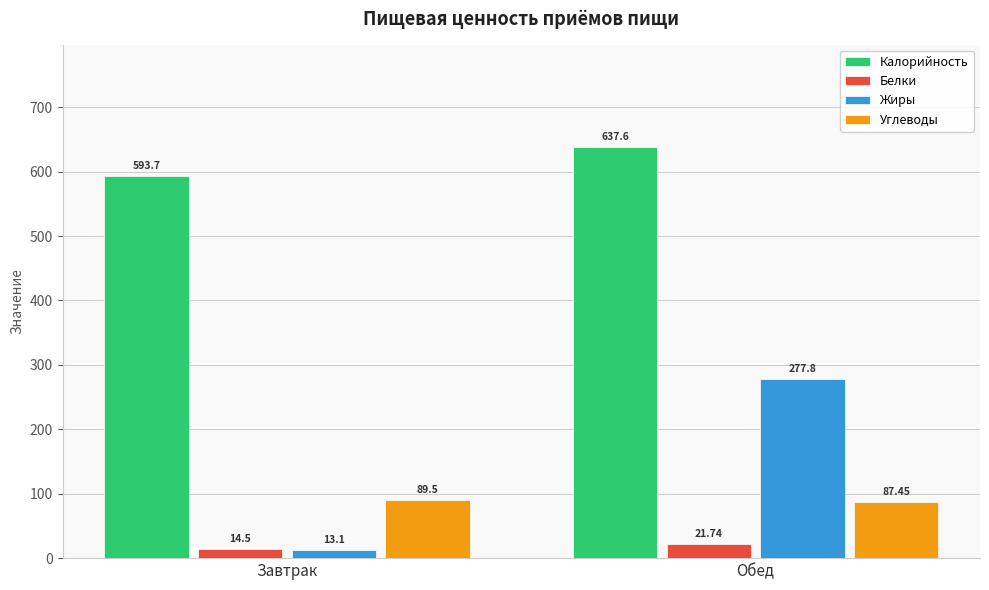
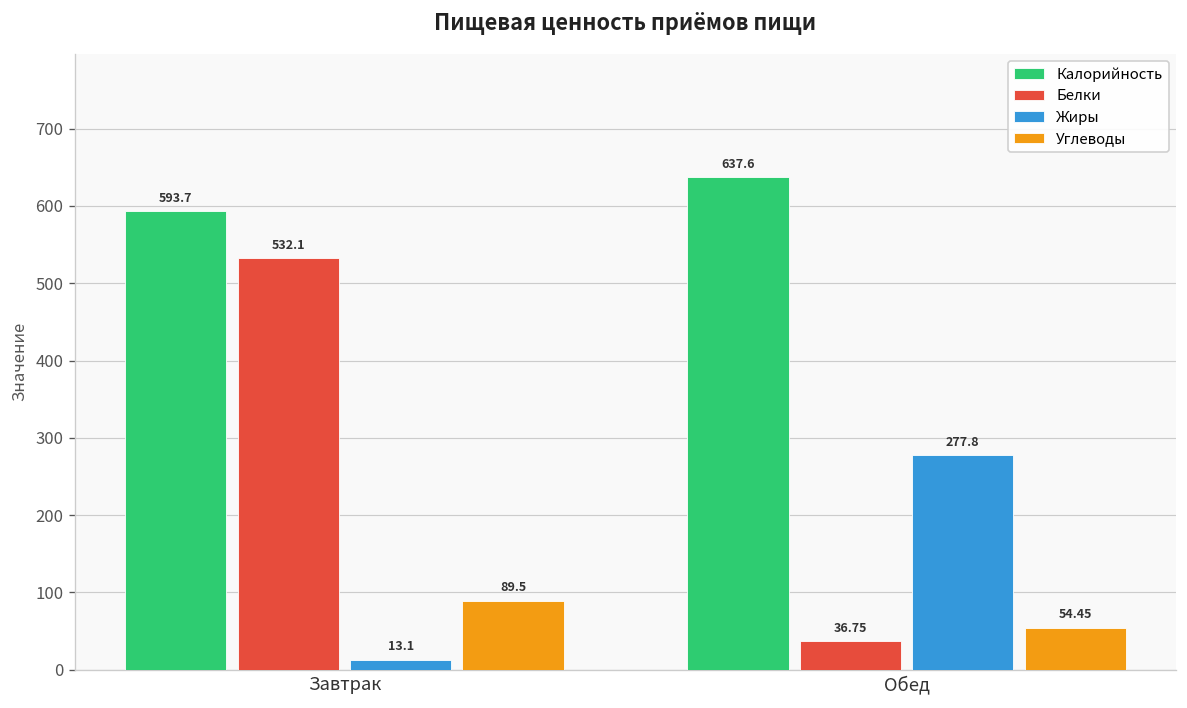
  {
    "Калорийность": {
      "Завтрак": 593.7,
      "Обед": 637.6
    },
    "Белки": {
-     "Завтрак": 14.5,
-     "Обед": 21.74
+     "Завтрак": 532.1,
+     "Обед": 36.75
    },
    "Жиры": {
      "Завтрак": 13.1,
      "Обед": 277.8
    },
    "Углеводы": {
      "Завтрак": 89.5,
-     "Обед": 87.45
+     "Обед": 54.45
    }
  }
